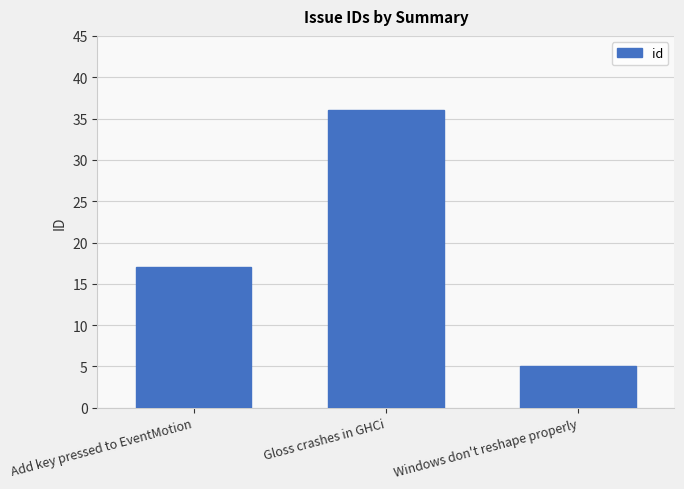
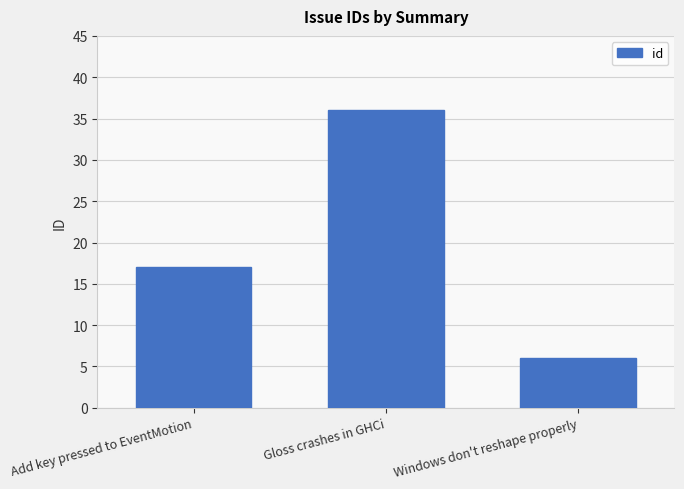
  {
    "Add key pressed to EventMotion": 17,
    "Gloss crashes in GHCi": 36,
-   "Windows don't reshape properly": 5
+   "Windows don't reshape properly": 6
  }
